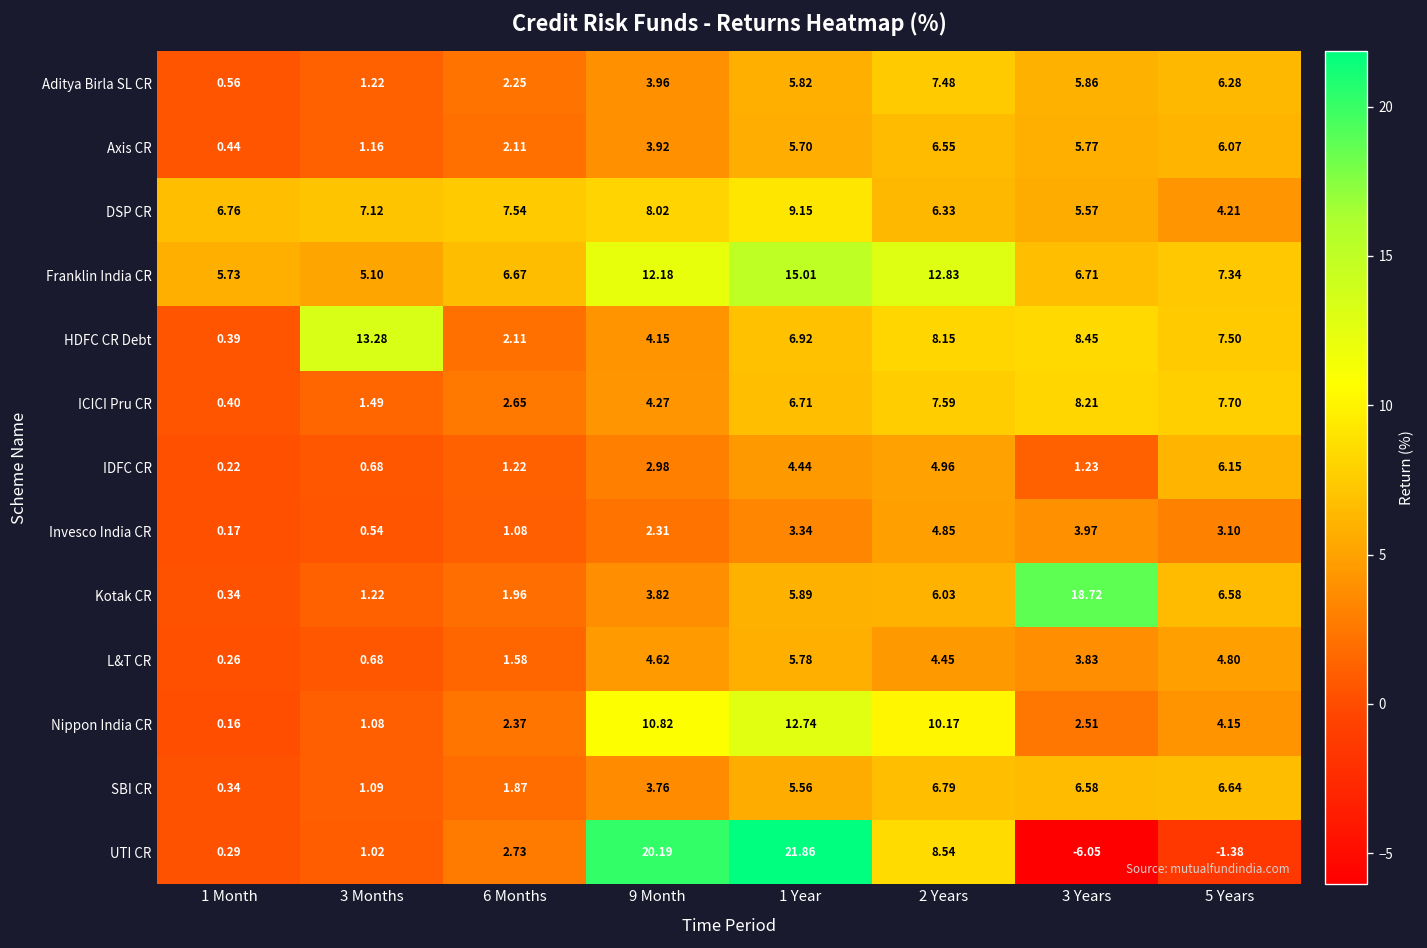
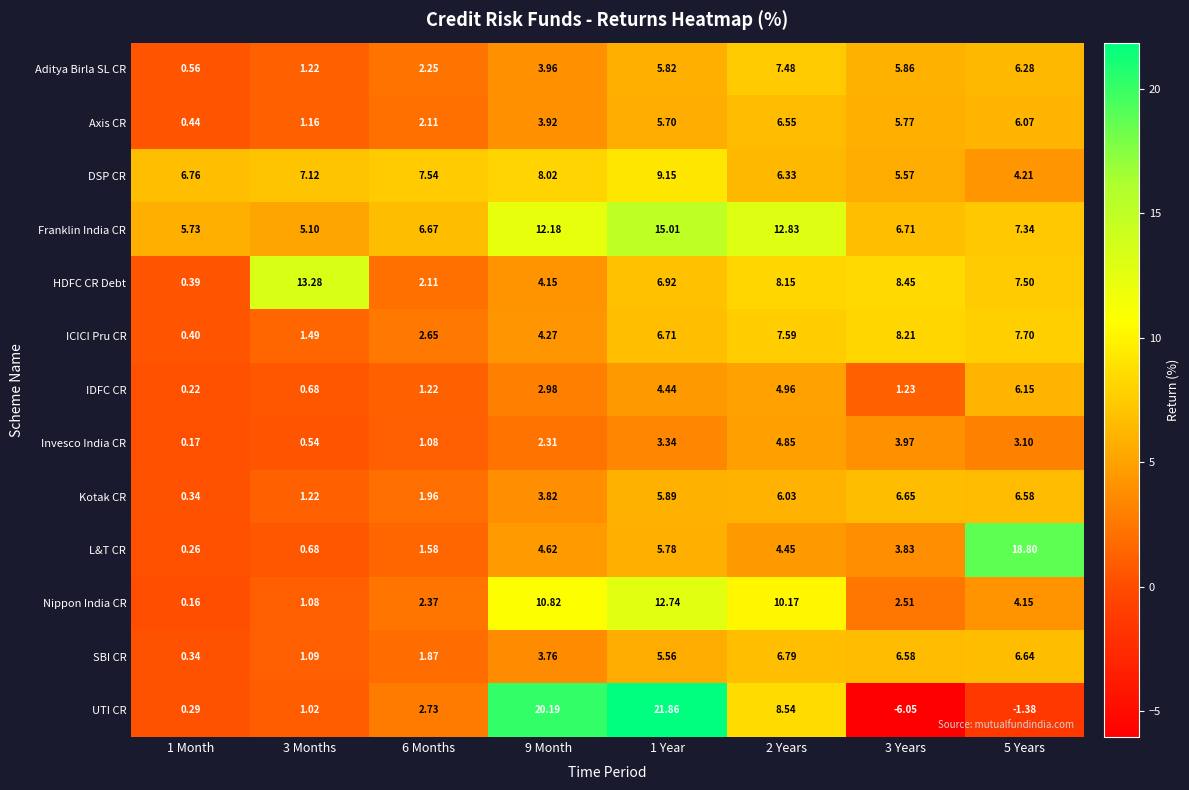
  {
    "Aditya Birla SL CR": {
      "1 Month": 0.56,
      "3 Months": 1.22,
      "6 Months": 2.25,
      "9 Month": 3.96,
      "1 Year": 5.82,
      "2 Years": 7.48,
      "3 Years": 5.86,
      "5 Years": 6.28
    },
    "Axis CR": {
      "1 Month": 0.44,
      "3 Months": 1.16,
      "6 Months": 2.11,
      "9 Month": 3.92,
      "1 Year": 5.70,
      "2 Years": 6.55,
      "3 Years": 5.77,
      "5 Years": 6.07
    },
    "DSP CR": {
      "1 Month": 6.76,
      "3 Months": 7.12,
      "6 Months": 7.54,
      "9 Month": 8.02,
      "1 Year": 9.15,
      "2 Years": 6.33,
      "3 Years": 5.57,
      "5 Years": 4.21
    },
    "Franklin India CR": {
      "1 Month": 5.73,
      "3 Months": 5.10,
      "6 Months": 6.67,
      "9 Month": 12.18,
      "1 Year": 15.01,
      "2 Years": 12.83,
      "3 Years": 6.71,
      "5 Years": 7.34
    },
    "HDFC CR Debt": {
      "1 Month": 0.39,
      "3 Months": 13.28,
      "6 Months": 2.11,
      "9 Month": 4.15,
      "1 Year": 6.92,
      "2 Years": 8.15,
      "3 Years": 8.45,
      "5 Years": 7.50
    },
    "ICICI Pru CR": {
      "1 Month": 0.40,
      "3 Months": 1.49,
      "6 Months": 2.65,
      "9 Month": 4.27,
      "1 Year": 6.71,
      "2 Years": 7.59,
      "3 Years": 8.21,
      "5 Years": 7.70
    },
    "IDFC CR": {
      "1 Month": 0.22,
      "3 Months": 0.68,
      "6 Months": 1.22,
      "9 Month": 2.98,
      "1 Year": 4.44,
      "2 Years": 4.96,
      "3 Years": 1.23,
      "5 Years": 6.15
    },
    "Invesco India CR": {
      "1 Month": 0.17,
      "3 Months": 0.54,
      "6 Months": 1.08,
      "9 Month": 2.31,
      "1 Year": 3.34,
      "2 Years": 4.85,
      "3 Years": 3.97,
      "5 Years": 3.10
    },
    "Kotak CR": {
      "1 Month": 0.34,
      "3 Months": 1.22,
      "6 Months": 1.96,
      "9 Month": 3.82,
      "1 Year": 5.89,
      "2 Years": 6.03,
-     "3 Years": 18.72,
+     "3 Years": 6.65,
      "5 Years": 6.58
    },
    "L&T CR": {
      "1 Month": 0.26,
      "3 Months": 0.68,
      "6 Months": 1.58,
      "9 Month": 4.62,
      "1 Year": 5.78,
      "2 Years": 4.45,
      "3 Years": 3.83,
-     "5 Years": 4.80
+     "5 Years": 18.80
    },
    "Nippon India CR": {
      "1 Month": 0.16,
      "3 Months": 1.08,
      "6 Months": 2.37,
      "9 Month": 10.82,
      "1 Year": 12.74,
      "2 Years": 10.17,
      "3 Years": 2.51,
      "5 Years": 4.15
    },
    "SBI CR": {
      "1 Month": 0.34,
      "3 Months": 1.09,
      "6 Months": 1.87,
      "9 Month": 3.76,
      "1 Year": 5.56,
      "2 Years": 6.79,
      "3 Years": 6.58,
      "5 Years": 6.64
    },
    "UTI CR": {
      "1 Month": 0.29,
      "3 Months": 1.02,
      "6 Months": 2.73,
      "9 Month": 20.19,
      "1 Year": 21.86,
      "2 Years": 8.54,
      "3 Years": -6.05
    }
  }
